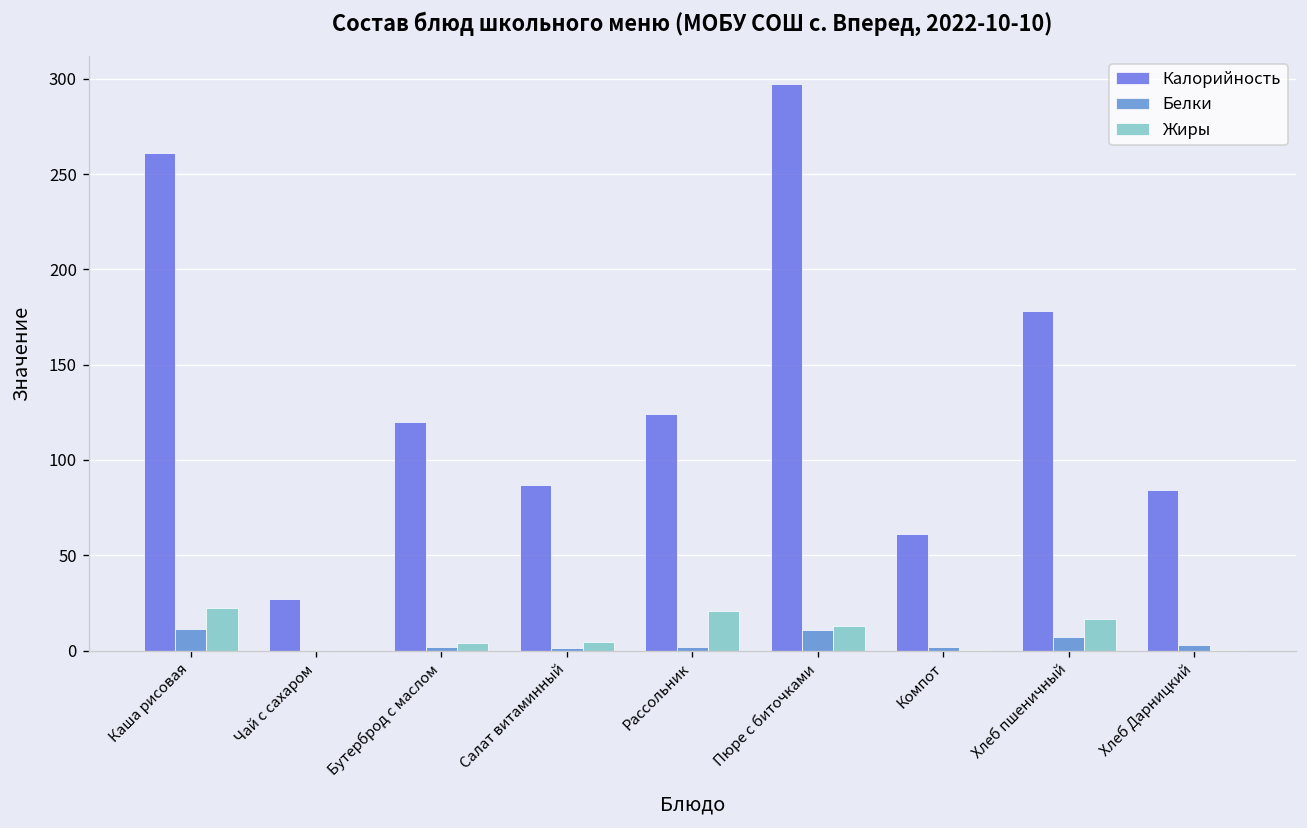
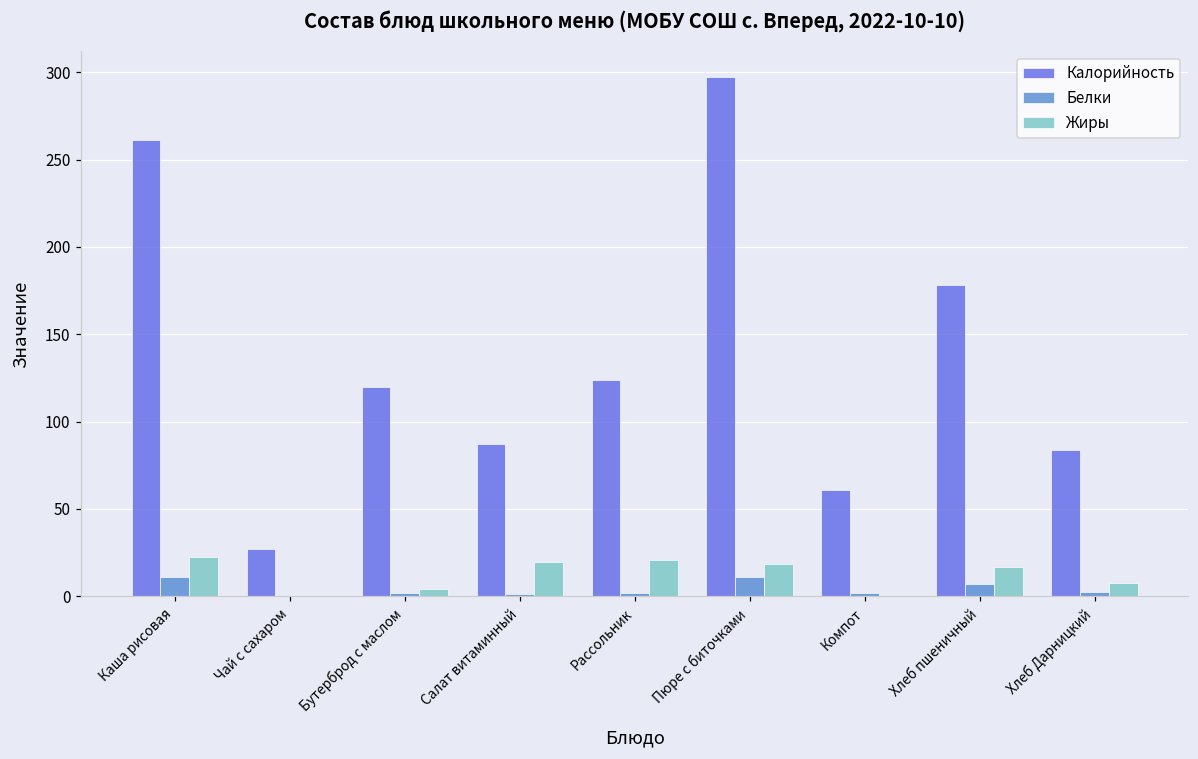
  {
    "Жиры": {
      "Каша рисовая": 22,
      "Чай с сахаром": 0,
      "Бутерброд с маслом": 4,
-     "Салат витаминный": 5,
+     "Салат витаминный": 20,
      "Рассольник": 21,
-     "Пюре с биточками": 13,
+     "Пюре с биточками": 18,
      "Хлеб пшеничный": 17,
-     "Хлеб Дарницкий": 1
+     "Хлеб Дарницкий": 7
    }
  }
